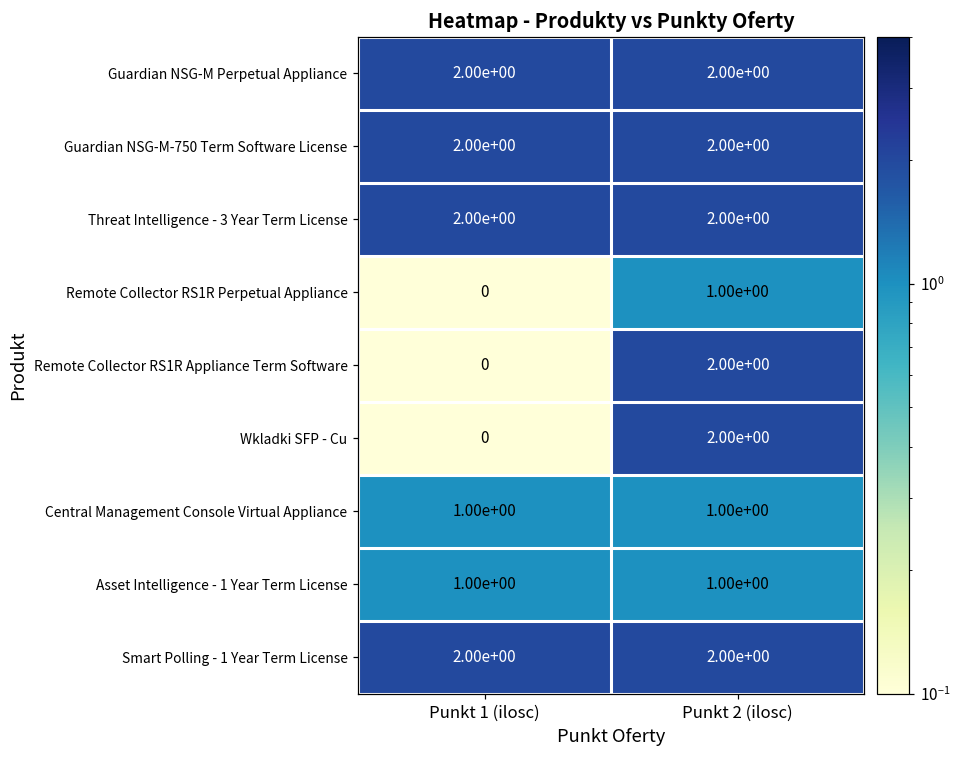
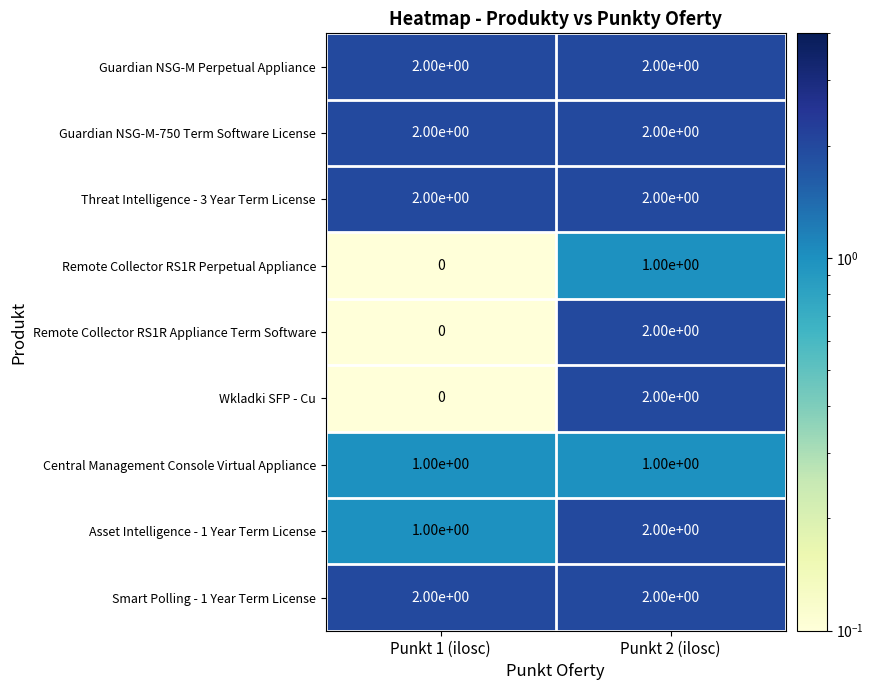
  {
    "Guardian NSG-M Perpetual Appliance": {
      "Punkt 1 (ilosc)": "2.00e+00",
      "Punkt 2 (ilosc)": "2.00e+00"
    },
    "Guardian NSG-M-750 Term Software License": {
      "Punkt 1 (ilosc)": "2.00e+00",
      "Punkt 2 (ilosc)": "2.00e+00"
    },
    "Threat Intelligence - 3 Year Term License": {
      "Punkt 1 (ilosc)": "2.00e+00",
      "Punkt 2 (ilosc)": "2.00e+00"
    },
    "Remote Collector RS1R Perpetual Appliance": {
      "Punkt 1 (ilosc)": "0",
      "Punkt 2 (ilosc)": "1.00e+00"
    },
    "Remote Collector RS1R Appliance Term Software": {
      "Punkt 1 (ilosc)": "0",
      "Punkt 2 (ilosc)": "2.00e+00"
    },
    "Wkladki SFP - Cu": {
      "Punkt 1 (ilosc)": "0",
      "Punkt 2 (ilosc)": "2.00e+00"
    },
    "Central Management Console Virtual Appliance": {
      "Punkt 1 (ilosc)": "1.00e+00",
      "Punkt 2 (ilosc)": "1.00e+00"
    },
    "Asset Intelligence - 1 Year Term License": {
      "Punkt 1 (ilosc)": "1.00e+00",
-     "Punkt 2 (ilosc)": "1.00e+00"
+     "Punkt 2 (ilosc)": "2.00e+00"
    },
    "Smart Polling - 1 Year Term License": {
      "Punkt 1 (ilosc)": "2.00e+00",
      "Punkt 2 (ilosc)": "2.00e+00"
    }
  }
